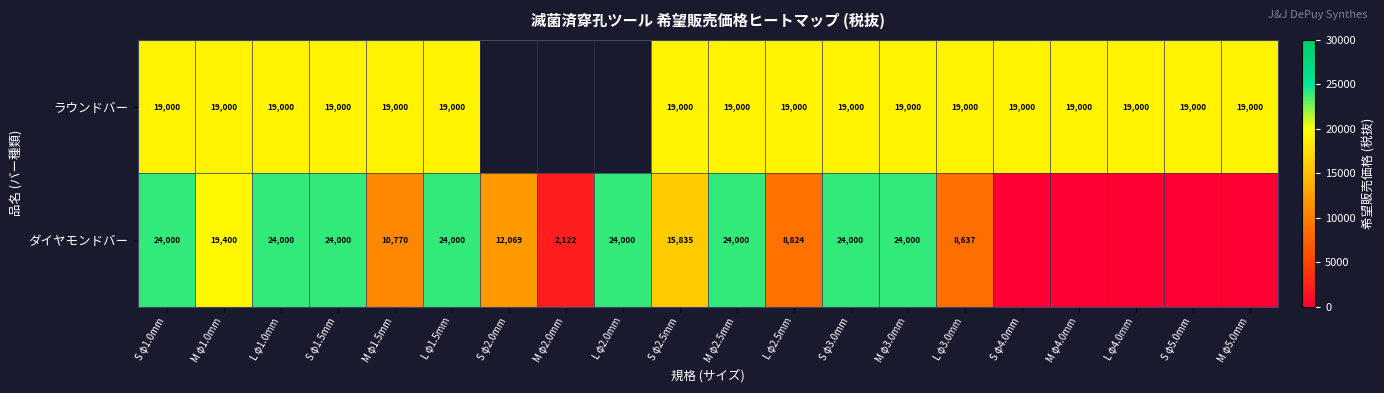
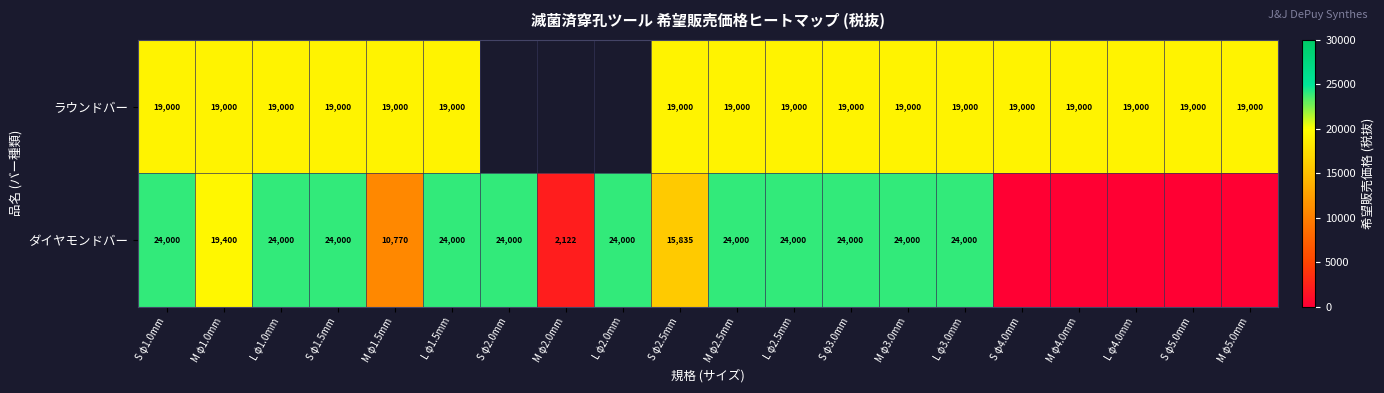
  {
    "ラウンドバー": {
      "S φ1.0mm": "19,000",
      "M φ1.0mm": "19,000",
      "L φ1.0mm": "19,000",
      "S φ1.5mm": "19,000",
      "M φ1.5mm": "19,000",
      "L φ1.5mm": "19,000",
      "S φ2.5mm": "19,000",
      "M φ2.5mm": "19,000",
      "L φ2.5mm": "19,000",
      "S φ3.0mm": "19,000",
      "M φ3.0mm": "19,000",
      "L φ3.0mm": "19,000",
      "S φ4.0mm": "19,000",
      "M φ4.0mm": "19,000",
      "L φ4.0mm": "19,000",
      "S φ5.0mm": "19,000",
      "M φ5.0mm": "19,000"
    },
    "ダイヤモンドバー": {
      "S φ1.0mm": "24,000",
      "M φ1.0mm": "19,400",
      "L φ1.0mm": "24,000",
      "S φ1.5mm": "24,000",
      "M φ1.5mm": "10,770",
      "L φ1.5mm": "24,000",
-     "S φ2.0mm": "12,069",
+     "S φ2.0mm": "24,000",
      "M φ2.0mm": "2,122",
      "L φ2.0mm": "24,000",
      "S φ2.5mm": "15,835",
      "M φ2.5mm": "24,000",
-     "L φ2.5mm": "8,824",
+     "L φ2.5mm": "24,000",
      "S φ3.0mm": "24,000",
      "M φ3.0mm": "24,000",
-     "L φ3.0mm": "8,637"
+     "L φ3.0mm": "24,000"
    }
  }
